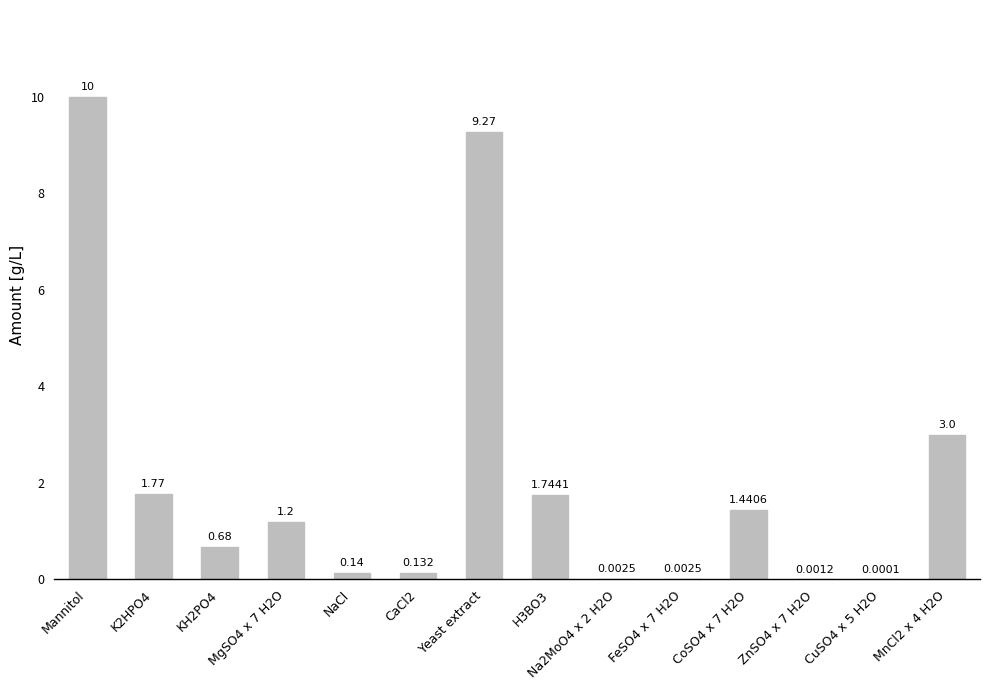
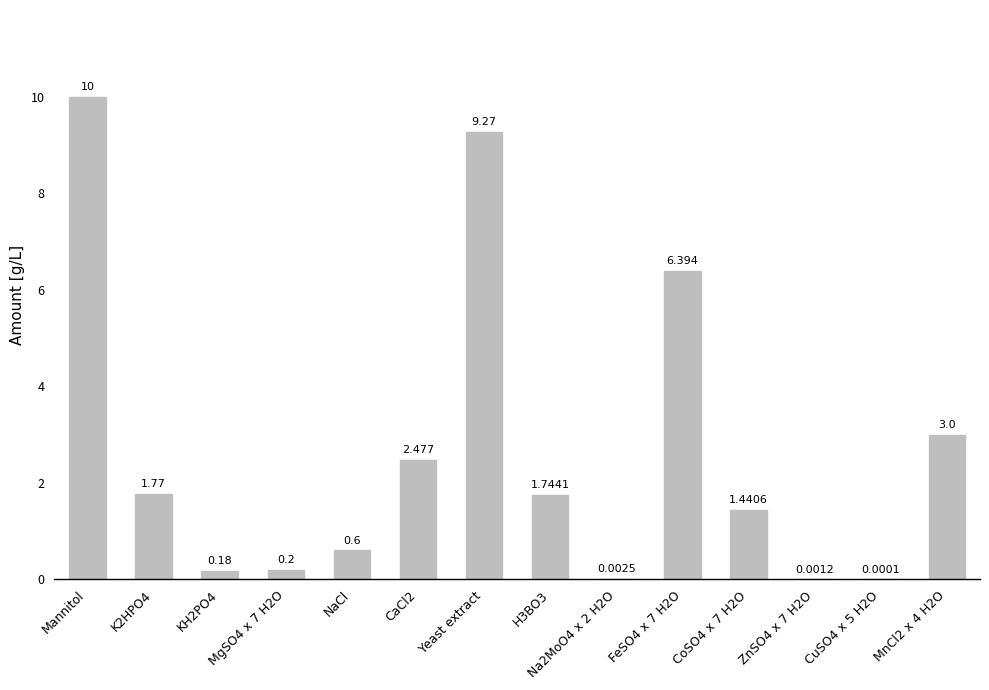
  {
    "Mannitol": 10,
    "K2HPO4": 1.77,
-   "KH2PO4": 0.68,
-   "MgSO4 x 7 H2O": 1.2,
-   "NaCl": 0.14,
-   "CaCl2": 0.132,
+   "KH2PO4": 0.18,
+   "MgSO4 x 7 H2O": 0.2,
+   "NaCl": 0.6,
+   "CaCl2": 2.477,
    "Yeast extract": 9.27,
    "H3BO3": 1.7441,
    "Na2MoO4 x 2 H2O": 0.0025,
-   "FeSO4 x 7 H2O": 0.0025,
+   "FeSO4 x 7 H2O": 6.394,
    "CoSO4 x 7 H2O": 1.4406,
    "ZnSO4 x 7 H2O": 0.0012,
    "CuSO4 x 5 H2O": 0.0001,
    "MnCl2 x 4 H2O": 3.0
  }
